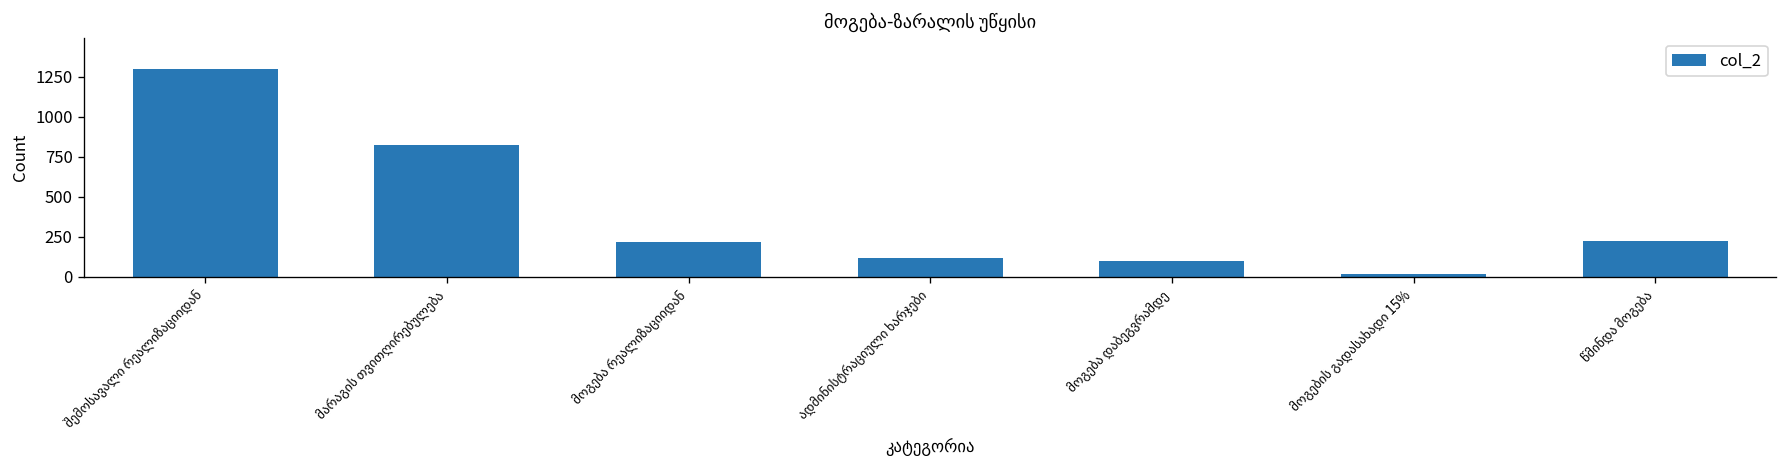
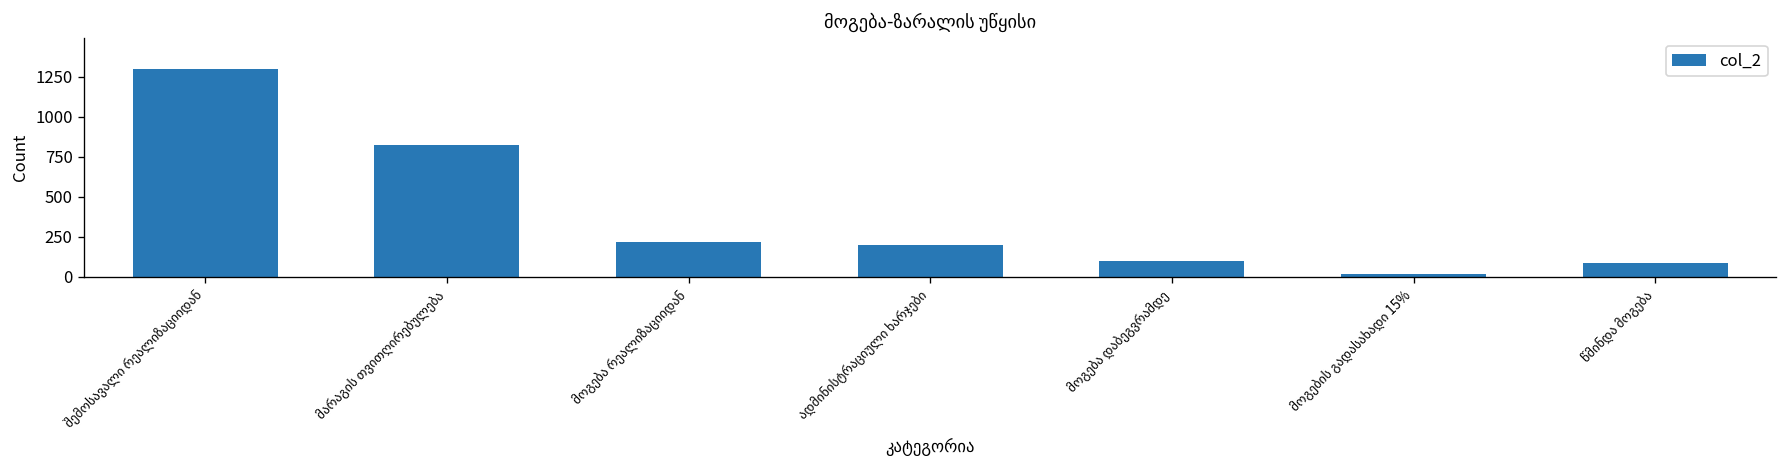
  {
    "შემოსავალი რეალიზაციიდან": 1300,
    "მარაგის თვითღირებულება": 820,
    "მოგება რეალიზაციიდან": 210,
-   "ადმინისტრაციული ხარჯები": 120,
+   "ადმინისტრაციული ხარჯები": 200,
    "მოგება დაბეგვრამდე": 100,
-   "წმინდა მოგება": 220
+   "წმინდა მოგება": 90
  }
